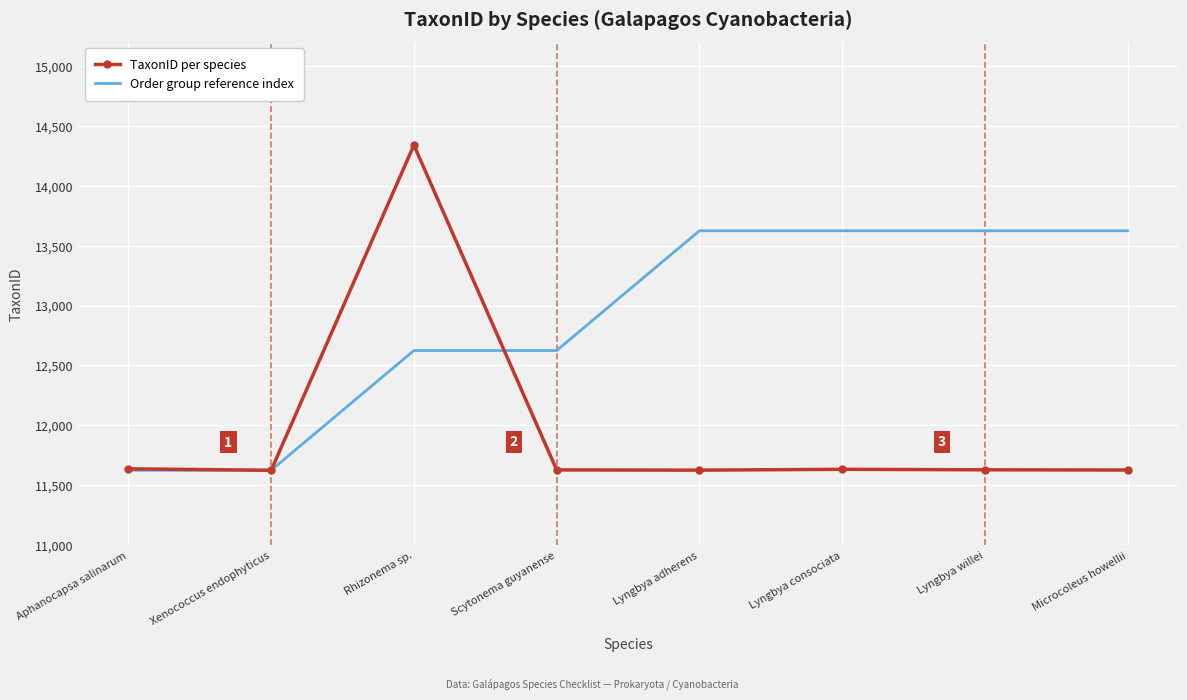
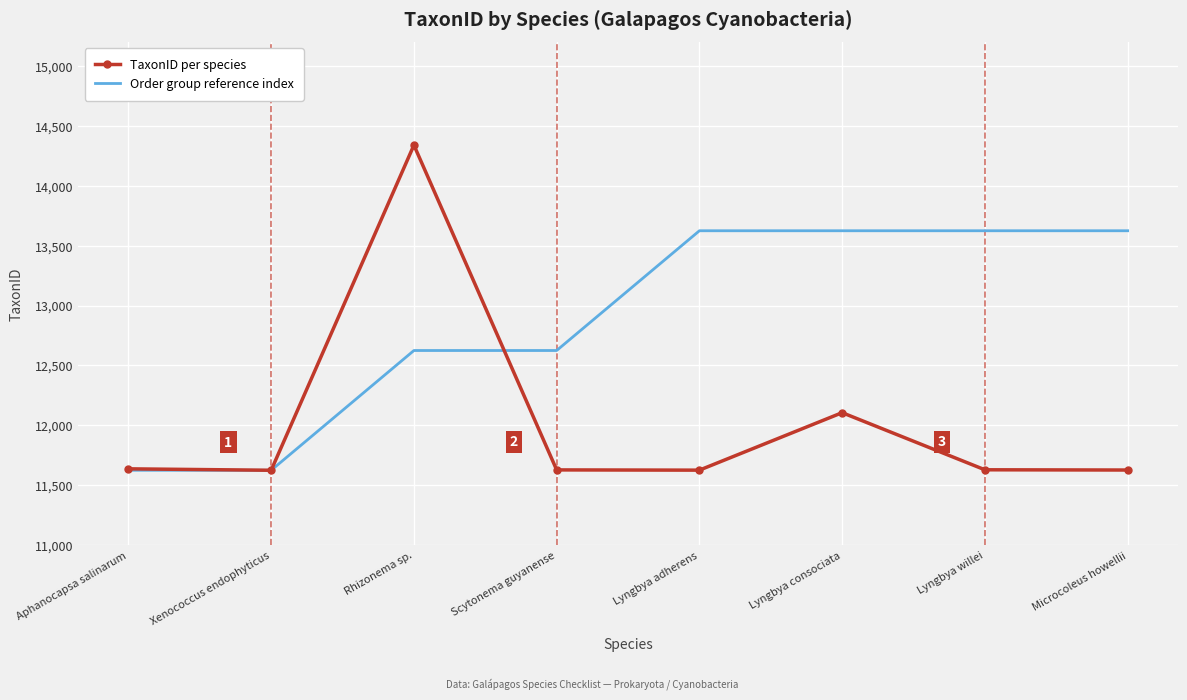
  {
    "TaxonID per species": {
      "Rhizonema sp.": "14,340",
      "Scytonema guyanense": "11,630",
      "Lyngbya adherens": "11,630",
-     "Lyngbya consociata": "11,630",
+     "Lyngbya consociata": "12,110",
      "Lyngbya willei": "11,630",
      "Microcoleus howellii": "11,630"
    },
    "Order group reference index": {
      "Rhizonema sp.": "12,630",
      "Scytonema guyanense": "12,630",
      "Lyngbya adherens": "13,630",
      "Lyngbya consociata": "13,630",
      "Lyngbya willei": "13,630",
      "Microcoleus howellii": "13,630"
    }
  }
